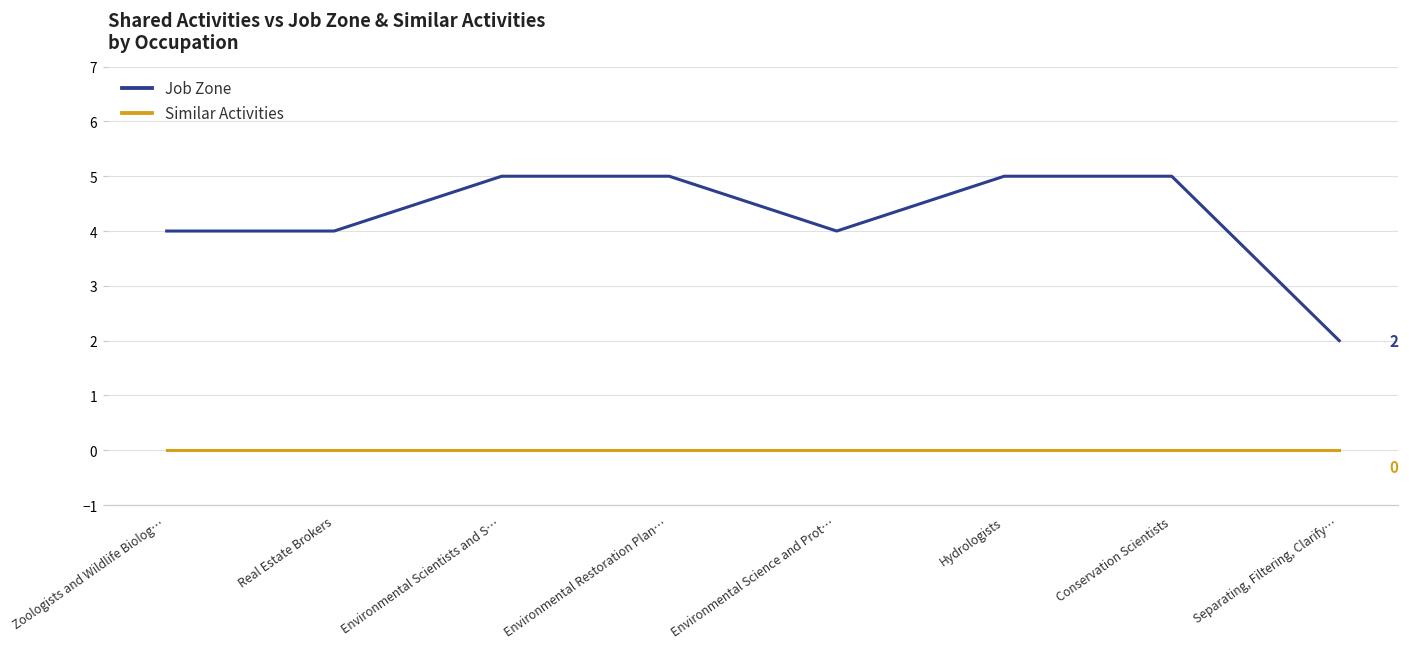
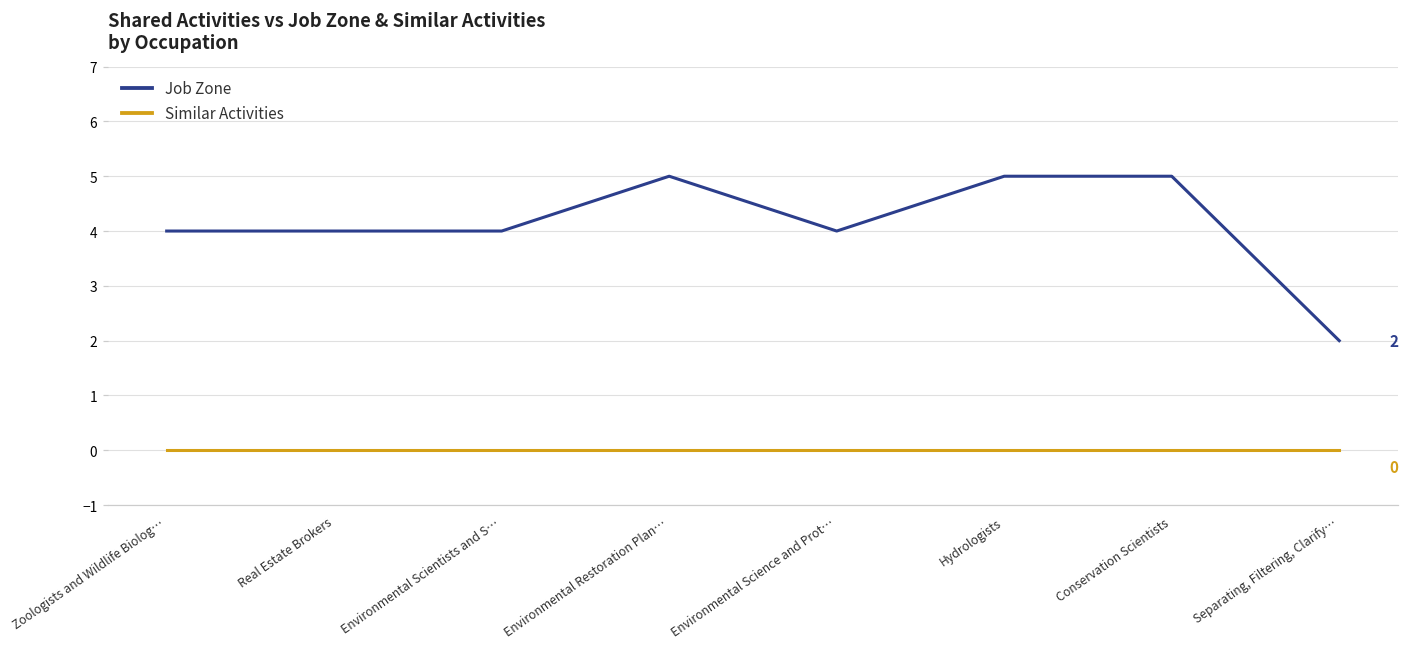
  {
    "Job Zone": {
      "Zoologists and Wildlife Biolog…": 4,
      "Real Estate Brokers": 4,
-     "Environmental Scientists and S…": 5,
+     "Environmental Scientists and S…": 4,
      "Environmental Restoration Plan…": 5,
      "Environmental Science and Prot…": 4,
      "Hydrologists": 5,
      "Conservation Scientists": 5,
      "Separating, Filtering, Clarify…": 2
    },
    "Similar Activities": {
      "Zoologists and Wildlife Biolog…": 0,
      "Real Estate Brokers": 0,
      "Environmental Scientists and S…": 0,
      "Environmental Restoration Plan…": 0,
      "Environmental Science and Prot…": 0,
      "Hydrologists": 0,
      "Conservation Scientists": 0,
      "Separating, Filtering, Clarify…": 0
    }
  }
